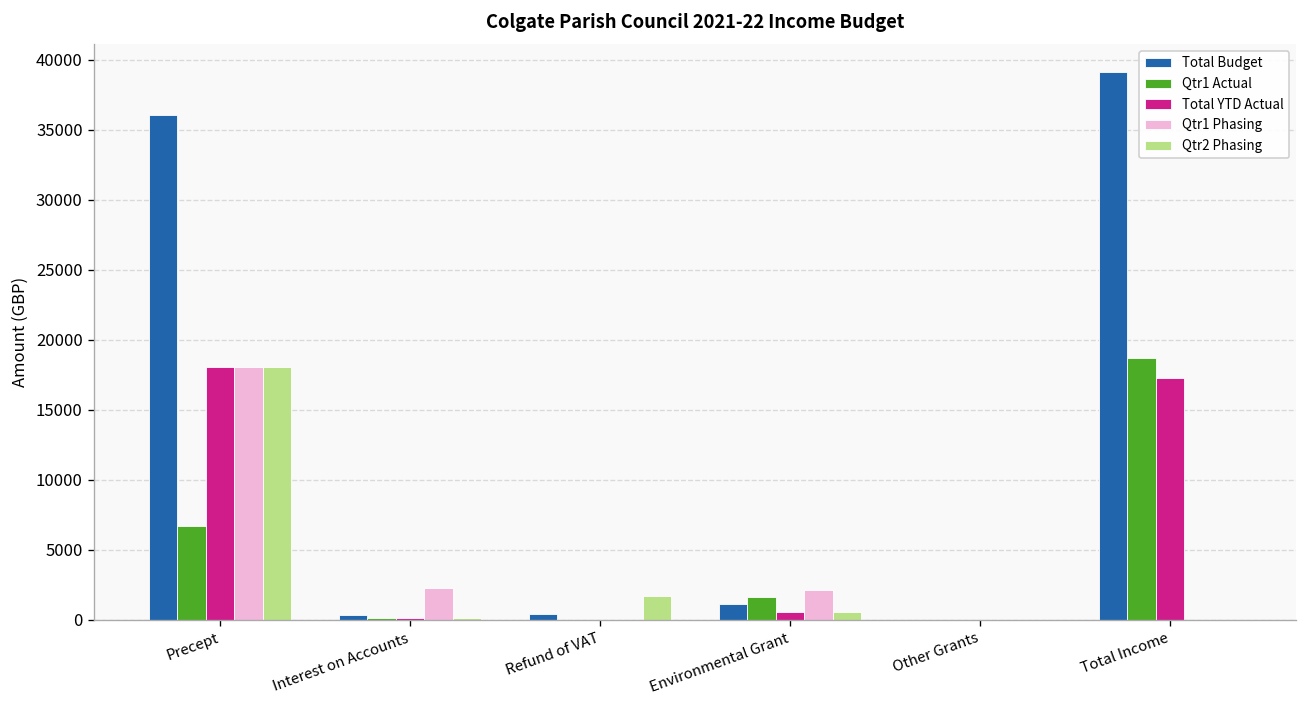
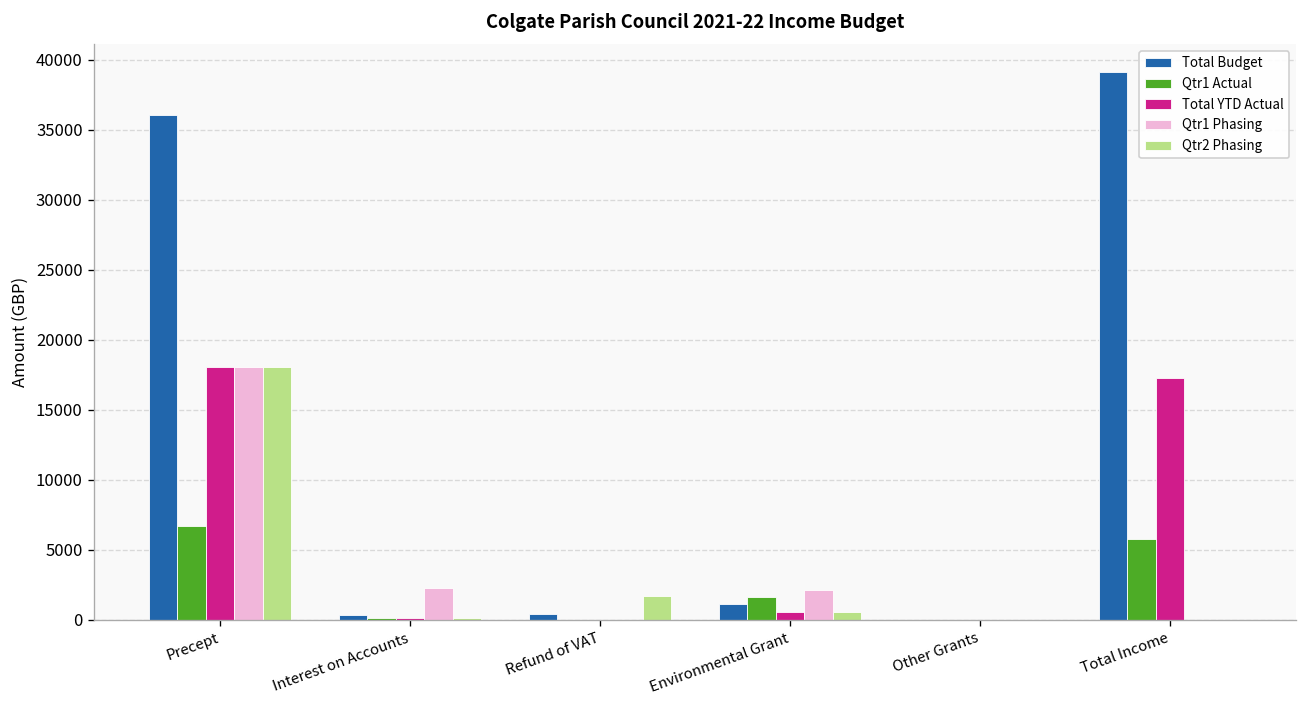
  {
    "Total Budget": {
      "Precept": 36000,
      "Interest on Accounts": 300,
      "Refund of VAT": 400,
      "Environmental Grant": 1100,
      "Other Grants": 0,
      "Total Income": 39100
    },
    "Qtr1 Actual": {
      "Precept": 6700,
      "Refund of VAT": 0,
      "Environmental Grant": 1600,
      "Other Grants": 0,
-     "Total Income": 18700
+     "Total Income": 5800
    },
    "Total YTD Actual": {
      "Precept": 18000,
      "Refund of VAT": 0,
      "Environmental Grant": 500,
      "Other Grants": 0,
      "Total Income": 17300
    },
    "Qtr1 Phasing": {
      "Precept": 18000,
      "Interest on Accounts": 2200,
      "Refund of VAT": 0,
      "Environmental Grant": 2100,
      "Other Grants": 0,
      "Total Income": 0
    },
    "Qtr2 Phasing": {
      "Precept": 18000,
      "Refund of VAT": 1700,
      "Environmental Grant": 600,
      "Other Grants": 0,
      "Total Income": 0
    }
  }
